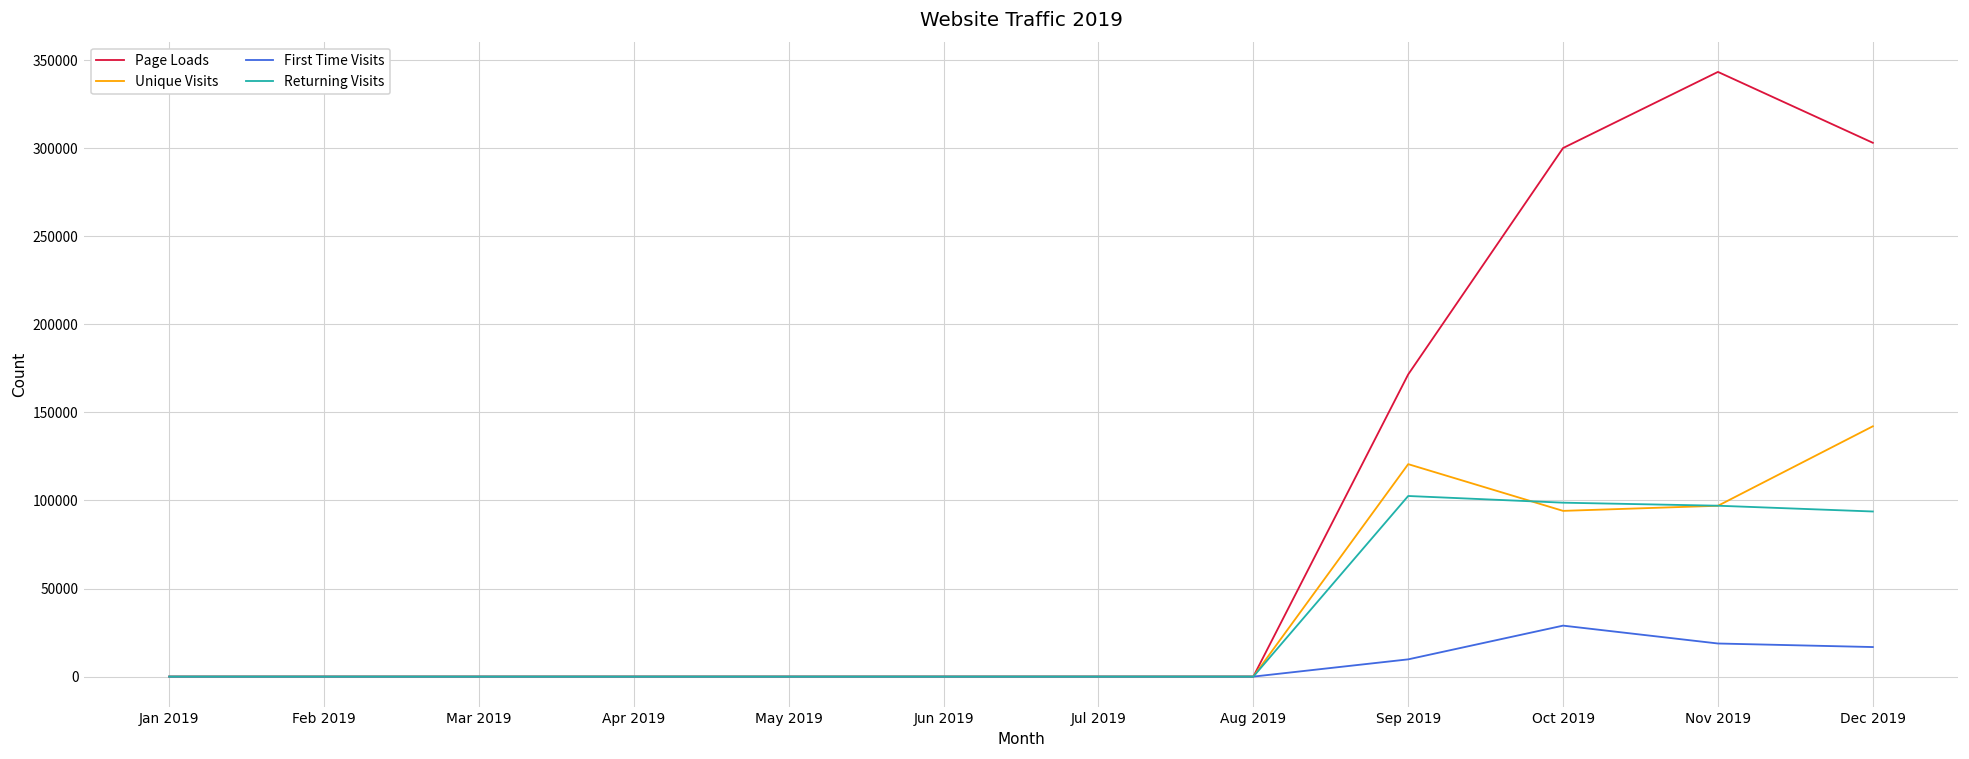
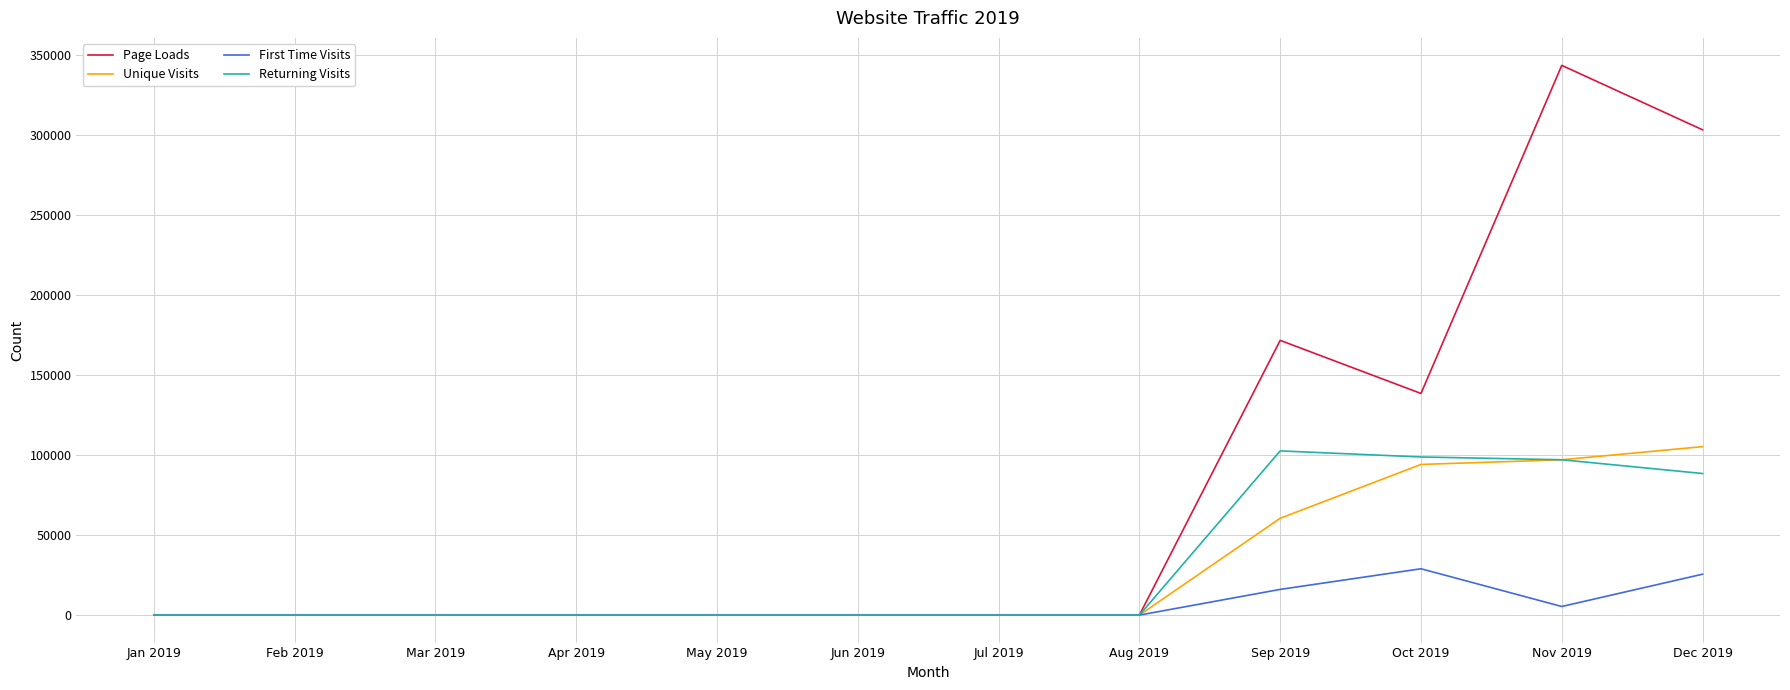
  {
    "Page Loads": {
      "Sep 2019": 172000,
-     "Oct 2019": 300000,
+     "Oct 2019": 138000,
      "Nov 2019": 343000,
      "Dec 2019": 303000
    },
    "Unique Visits": {
-     "Sep 2019": 121000,
+     "Sep 2019": 60000,
      "Oct 2019": 94000,
-     "Dec 2019": 142000
+     "Dec 2019": 105000
    },
    "First Time Visits": {
-     "Sep 2019": 10000,
+     "Sep 2019": 16000,
      "Oct 2019": 29000,
-     "Nov 2019": 19000,
-     "Dec 2019": 17000
+     "Nov 2019": 5000,
+     "Dec 2019": 26000
    },
    "Returning Visits": {
      "Sep 2019": 103000,
      "Oct 2019": 99000,
-     "Dec 2019": 94000
+     "Dec 2019": 88000
    }
  }
